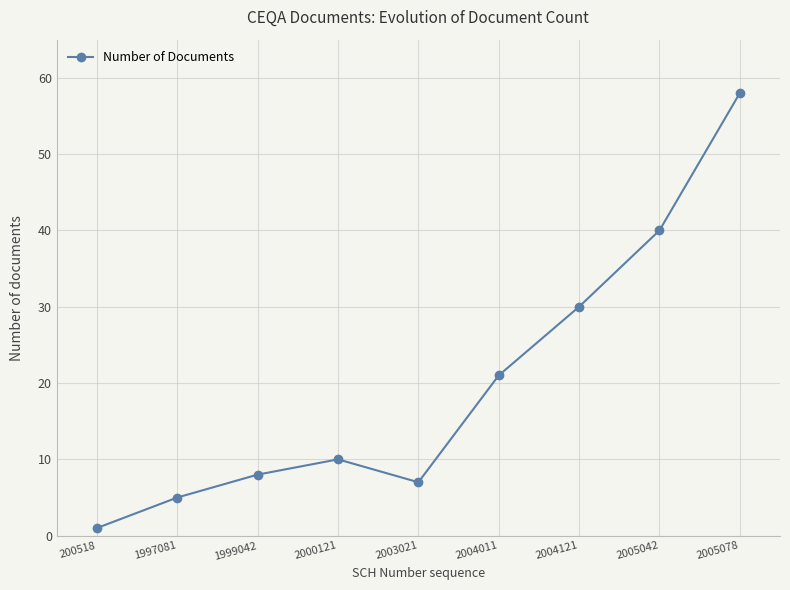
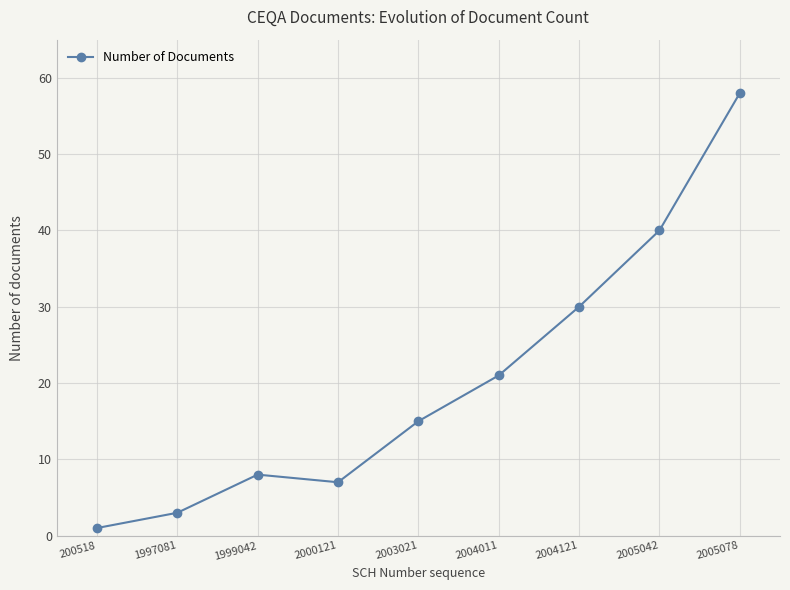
  {
    "200518": 1,
-   "1997081": 5,
+   "1997081": 3,
    "1999042": 8,
-   "2000121": 10,
-   "2003021": 7,
+   "2000121": 7,
+   "2003021": 15,
    "2004011": 21,
    "2004121": 30,
    "2005042": 40,
    "2005078": 58
  }
